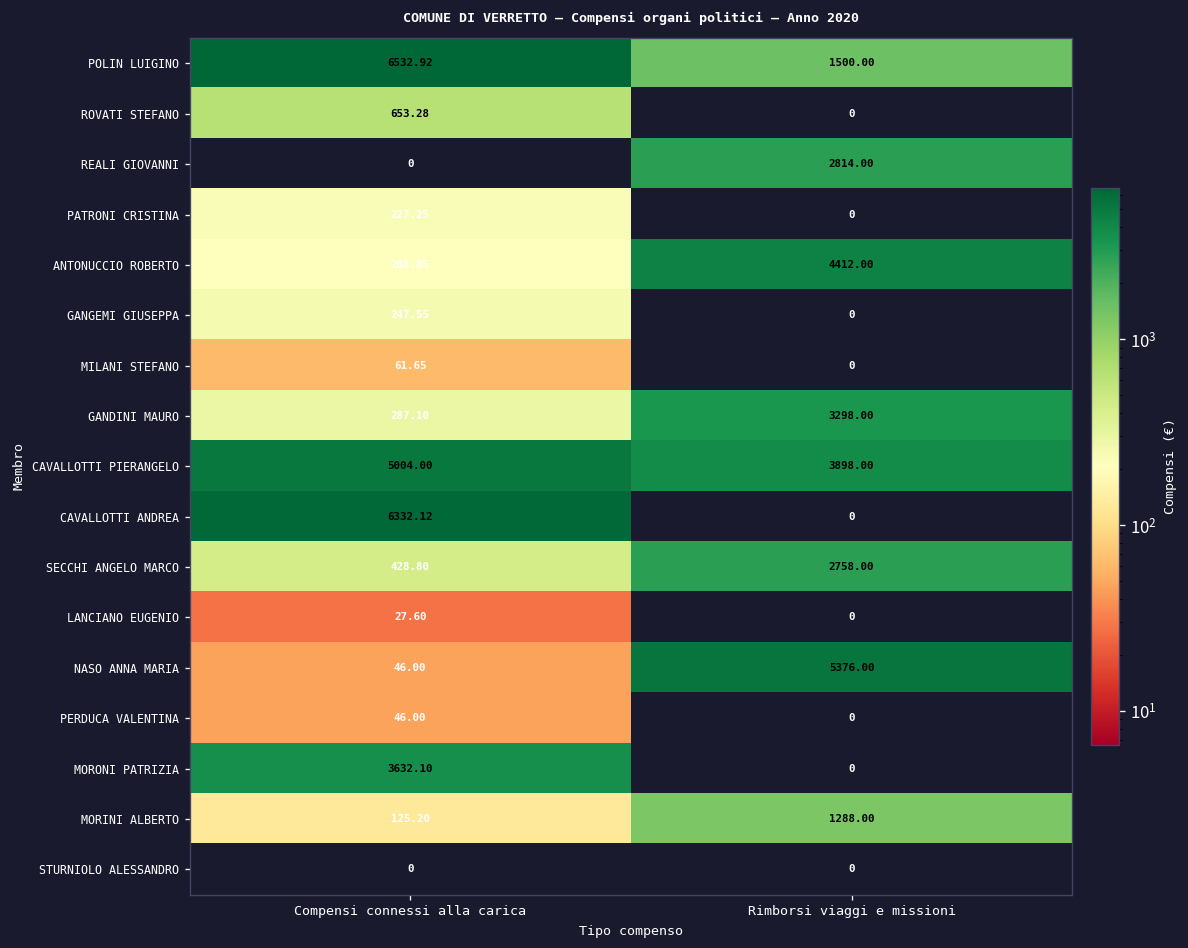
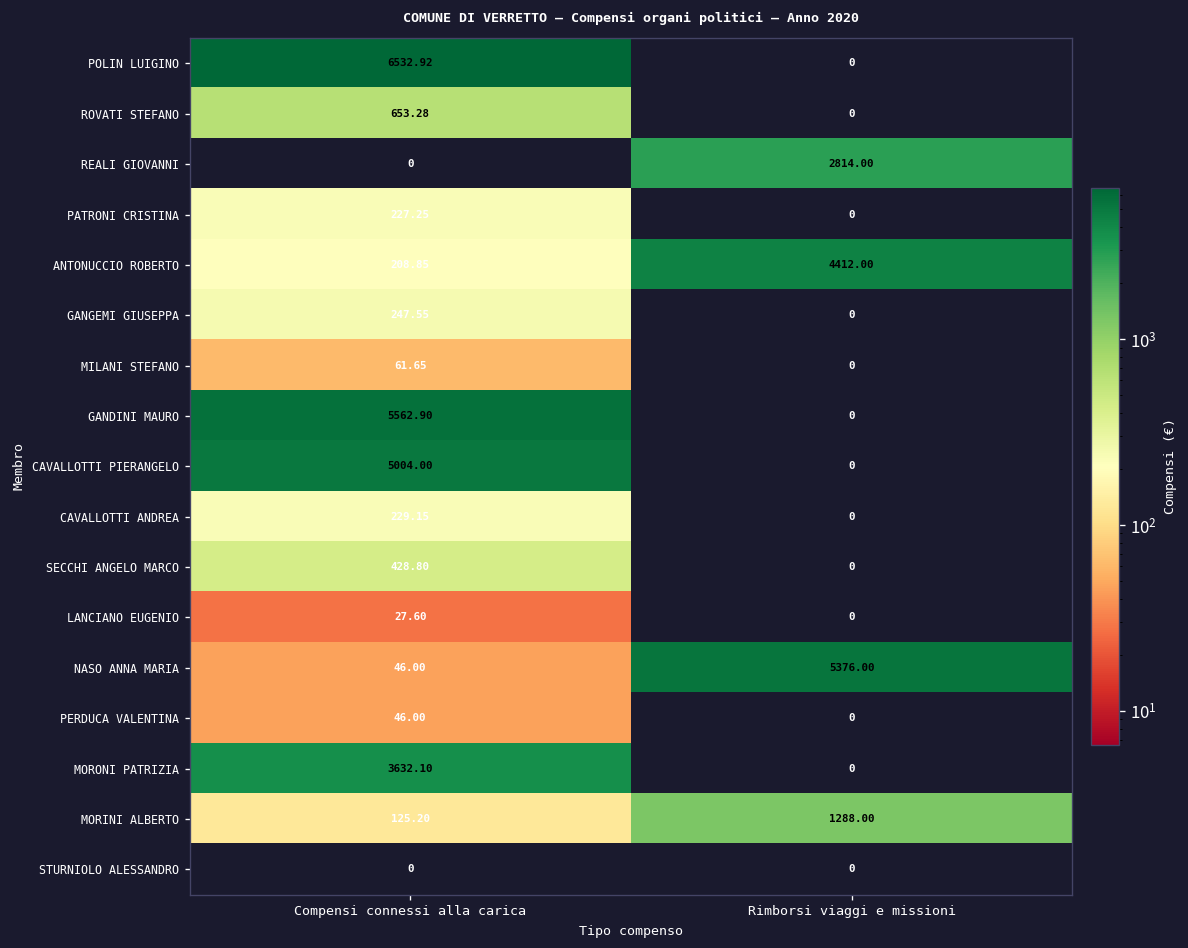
  {
    "POLIN LUIGINO": {
      "Compensi connessi alla carica": 6532.92,
-     "Rimborsi viaggi e missioni": 1500.00
+     "Rimborsi viaggi e missioni": 0
    },
    "ROVATI STEFANO": {
      "Compensi connessi alla carica": 653.28,
      "Rimborsi viaggi e missioni": 0
    },
    "REALI GIOVANNI": {
      "Compensi connessi alla carica": 0,
      "Rimborsi viaggi e missioni": 2814.00
    },
    "PATRONI CRISTINA": {
      "Compensi connessi alla carica": 227.25,
      "Rimborsi viaggi e missioni": 0
    },
    "ANTONUCCIO ROBERTO": {
      "Compensi connessi alla carica": 208.85,
      "Rimborsi viaggi e missioni": 4412.00
    },
    "GANGEMI GIUSEPPA": {
      "Compensi connessi alla carica": 247.55,
      "Rimborsi viaggi e missioni": 0
    },
    "MILANI STEFANO": {
      "Compensi connessi alla carica": 61.65,
      "Rimborsi viaggi e missioni": 0
    },
    "GANDINI MAURO": {
-     "Compensi connessi alla carica": 287.10,
-     "Rimborsi viaggi e missioni": 3298.00
+     "Compensi connessi alla carica": 5562.90,
+     "Rimborsi viaggi e missioni": 0
    },
    "CAVALLOTTI PIERANGELO": {
      "Compensi connessi alla carica": 5004.00,
-     "Rimborsi viaggi e missioni": 3898.00
+     "Rimborsi viaggi e missioni": 0
    },
    "CAVALLOTTI ANDREA": {
-     "Compensi connessi alla carica": 6332.12,
+     "Compensi connessi alla carica": 229.15,
      "Rimborsi viaggi e missioni": 0
    },
    "SECCHI ANGELO MARCO": {
      "Compensi connessi alla carica": 428.80,
-     "Rimborsi viaggi e missioni": 2758.00
+     "Rimborsi viaggi e missioni": 0
    },
    "LANCIANO EUGENIO": {
      "Compensi connessi alla carica": 27.60,
      "Rimborsi viaggi e missioni": 0
    },
    "NASO ANNA MARIA": {
      "Compensi connessi alla carica": 46.00,
      "Rimborsi viaggi e missioni": 5376.00
    },
    "PERDUCA VALENTINA": {
      "Compensi connessi alla carica": 46.00,
      "Rimborsi viaggi e missioni": 0
    },
    "MORONI PATRIZIA": {
      "Compensi connessi alla carica": 3632.10,
      "Rimborsi viaggi e missioni": 0
    },
    "MORINI ALBERTO": {
      "Compensi connessi alla carica": 125.20,
      "Rimborsi viaggi e missioni": 1288.00
    },
    "STURNIOLO ALESSANDRO": {
      "Compensi connessi alla carica": 0,
      "Rimborsi viaggi e missioni": 0
    }
  }
